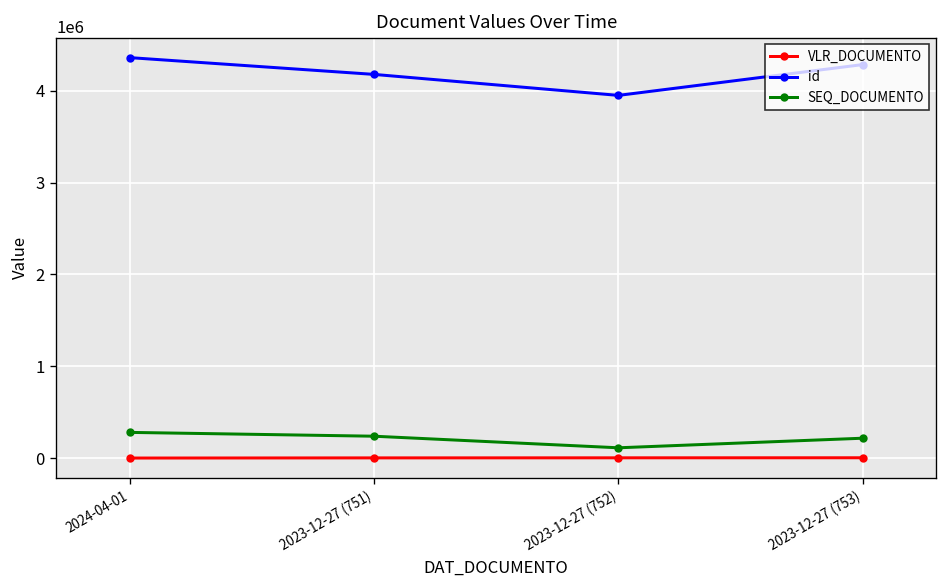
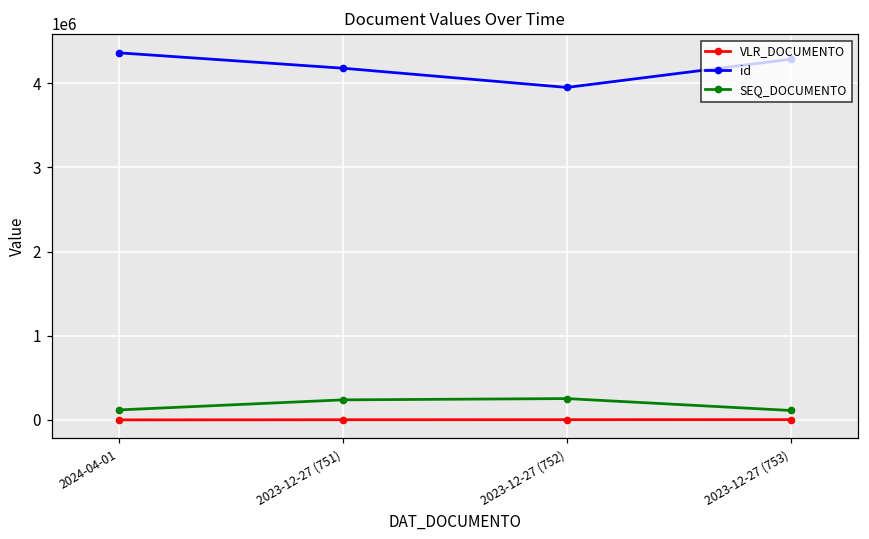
  {
    "VLR_DOCUMENTO": {
      "2024-04-01": 0,
      "2023-12-27 (751)": 0,
      "2023-12-27 (752)": 0,
      "2023-12-27 (753)": 0
    },
    "id": {
      "2024-04-01": 4400000,
      "2023-12-27 (751)": 4200000,
      "2023-12-27 (752)": 3900000
    },
    "SEQ_DOCUMENTO": {
-     "2024-04-01": 300000,
+     "2024-04-01": 100000,
      "2023-12-27 (751)": 200000,
-     "2023-12-27 (752)": 100000,
-     "2023-12-27 (753)": 200000
+     "2023-12-27 (752)": 300000,
+     "2023-12-27 (753)": 100000
    }
  }
